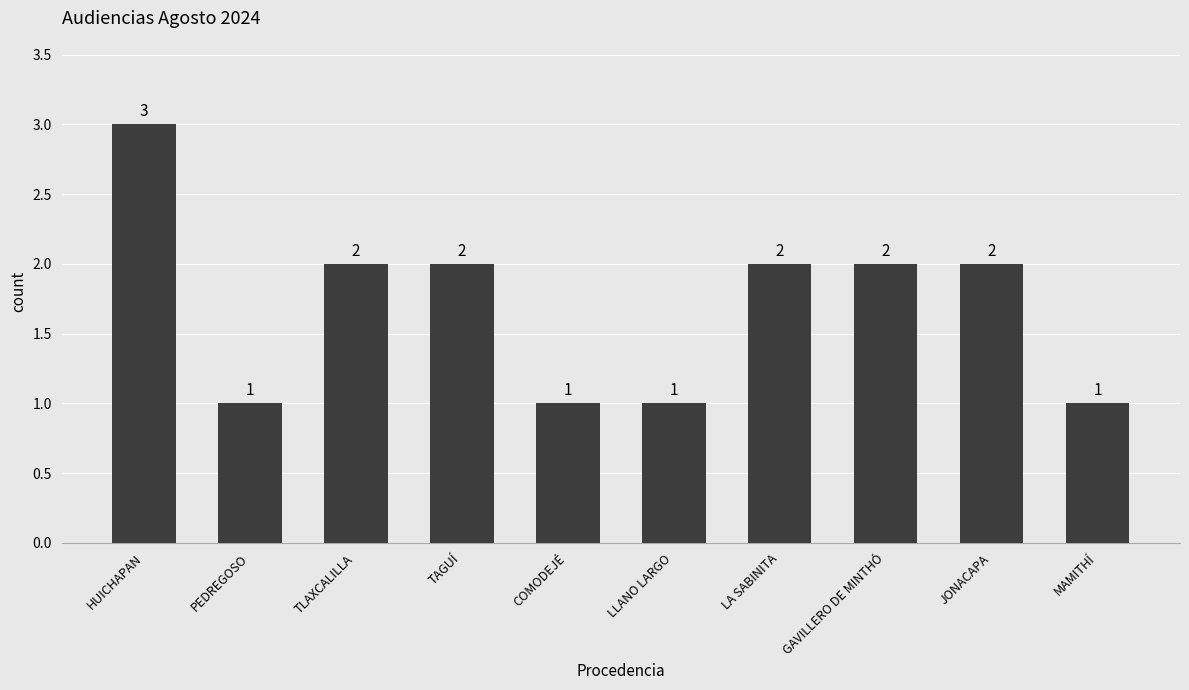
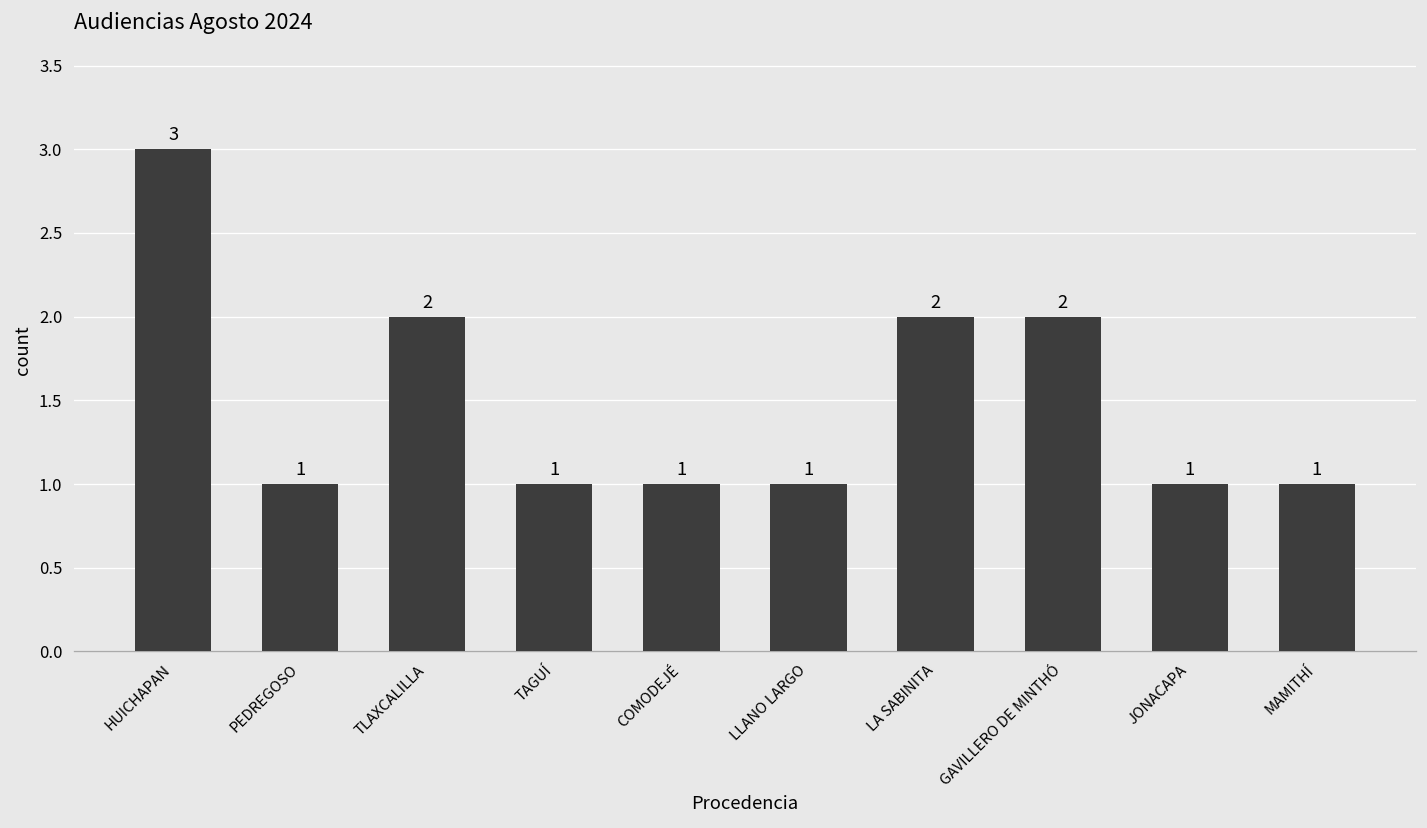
  {
    "HUICHAPAN": 3,
    "PEDREGOSO": 1,
    "TLAXCALILLA": 2,
-   "TAGUÍ": 2,
+   "TAGUÍ": 1,
    "COMODEJÉ": 1,
    "LLANO LARGO": 1,
    "LA SABINITA": 2,
    "GAVILLERO DE MINTHÓ": 2,
-   "JONACAPA": 2,
+   "JONACAPA": 1,
    "MAMITHÍ": 1
  }
